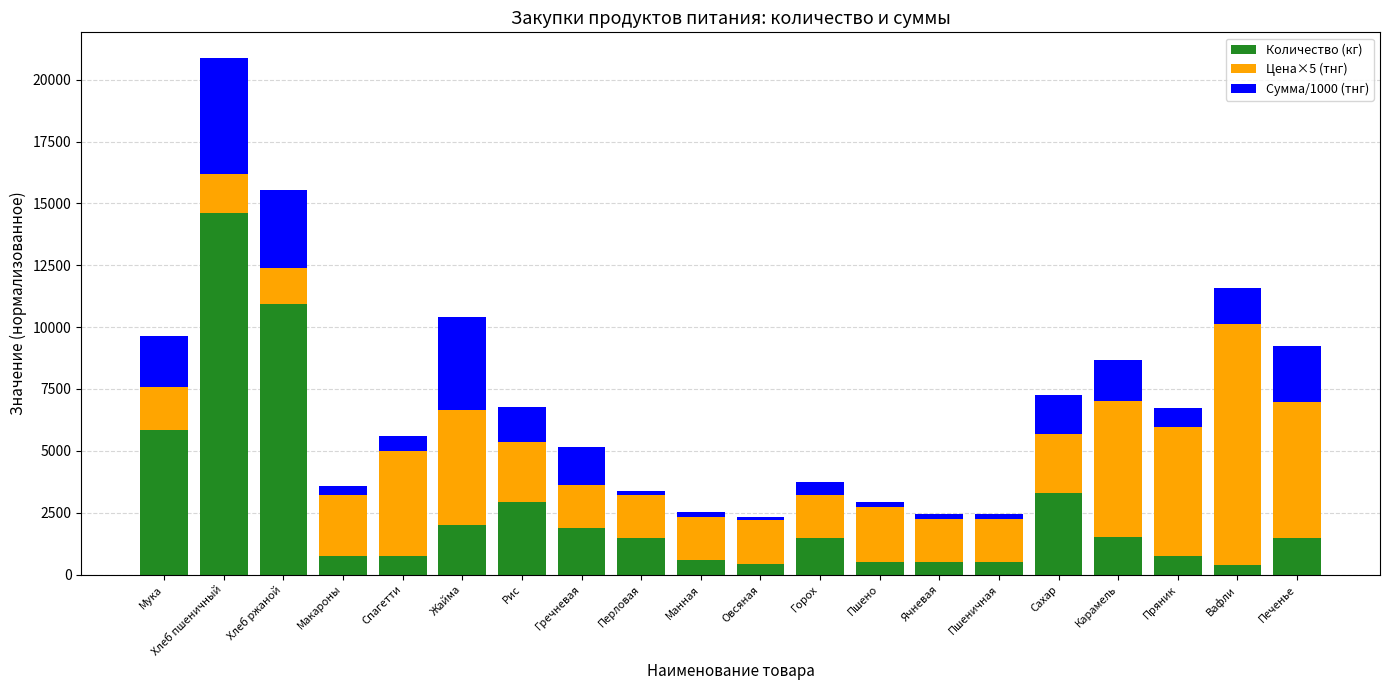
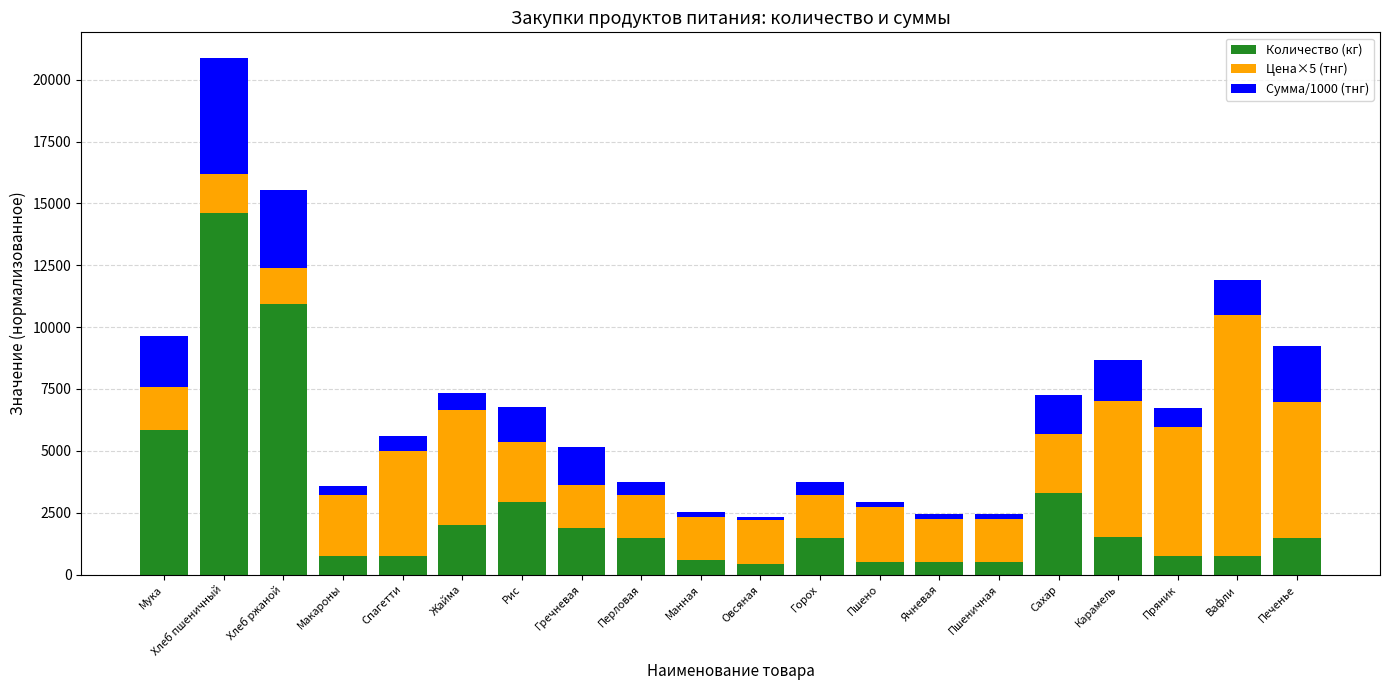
  {
    "Количество (кг)": {
      "Мука": 5800,
      "Хлеб пшеничный": 14600,
      "Хлеб ржаной": 11000,
      "Макароны": 700,
      "Спагетти": 700,
      "Жайма": 2000,
      "Рис": 2900,
      "Гречневая": 1900,
      "Перловая": 1500,
      "Манная": 600,
      "Овсяная": 400,
      "Горох": 1500,
      "Пшено": 500,
      "Ячневая": 500,
      "Пшеничная": 500,
      "Сахар": 3300,
      "Карамель": 1500,
      "Пряник": 700,
-     "Вафли": 400,
+     "Вафли": 700,
      "Печенье": 1500
    },
    "Цена×5 (тнг)": {
      "Мука": 1800,
      "Хлеб пшеничный": 1600,
      "Хлеб ржаной": 1400,
      "Макароны": 2500,
      "Спагетти": 4300,
      "Жайма": 4700,
      "Рис": 2400,
      "Гречневая": 1700,
      "Перловая": 1800,
      "Манная": 1800,
      "Овсяная": 1800,
      "Горох": 1800,
      "Пшено": 2200,
      "Ячневая": 1800,
      "Пшеничная": 1700,
      "Сахар": 2400,
      "Карамель": 5500,
      "Пряник": 5200,
      "Вафли": 9800,
      "Печенье": 5500
    },
    "Сумма/1000 (тнг)": {
      "Мука": 2000,
      "Хлеб пшеничный": 4700,
      "Хлеб ржаной": 3100,
      "Макароны": 400,
      "Спагетти": 600,
-     "Жайма": 3800,
+     "Жайма": 700,
      "Рис": 1400,
      "Гречневая": 1500,
-     "Перловая": 200,
+     "Перловая": 500,
      "Манная": 200,
      "Овсяная": 200,
      "Горох": 500,
      "Пшено": 200,
      "Ячневая": 200,
      "Пшеничная": 200,
      "Сахар": 1600,
      "Карамель": 1700,
      "Пряник": 800,
      "Вафли": 1400,
      "Печенье": 2300
    }
  }
